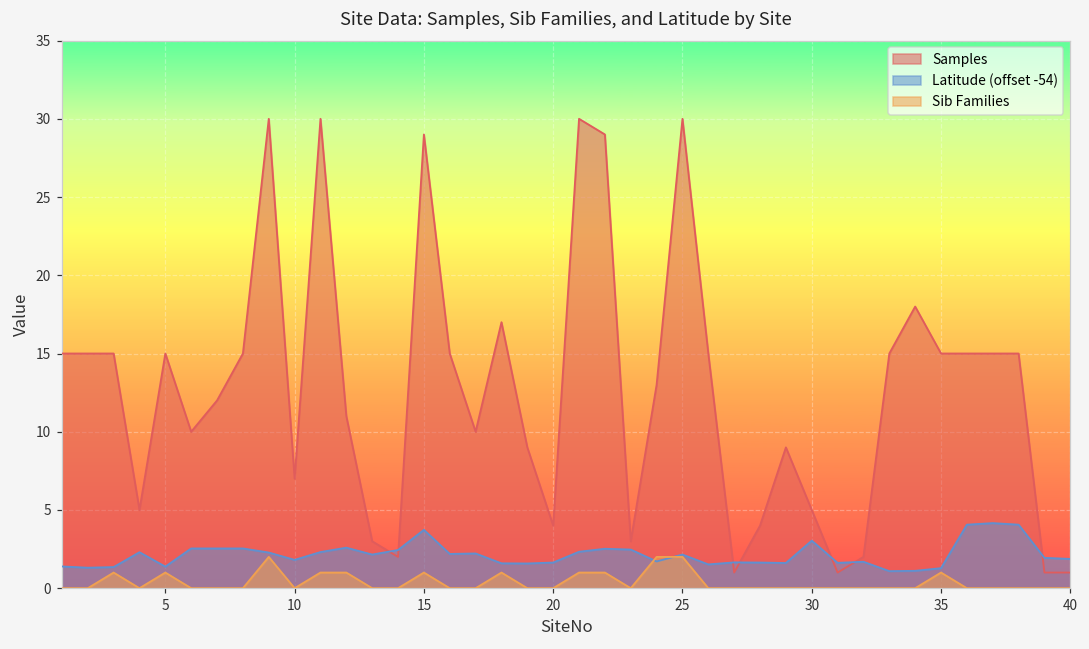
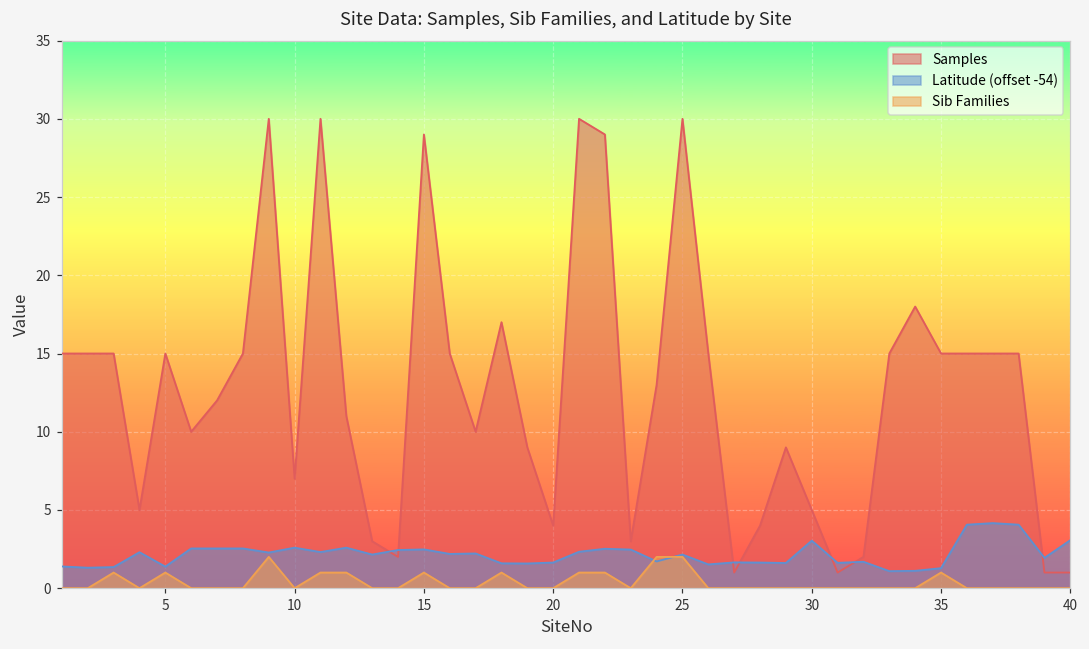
  {
    "Latitude (offset -54)": {
      "5": 1.4,
-     "10": 1.8,
-     "15": 3.7,
+     "10": 2.6,
+     "15": 2.5,
      "20": 1.6,
      "30": 3.0,
      "35": 1.3,
-     "40": 1.9
+     "40": 3.1
    }
  }
